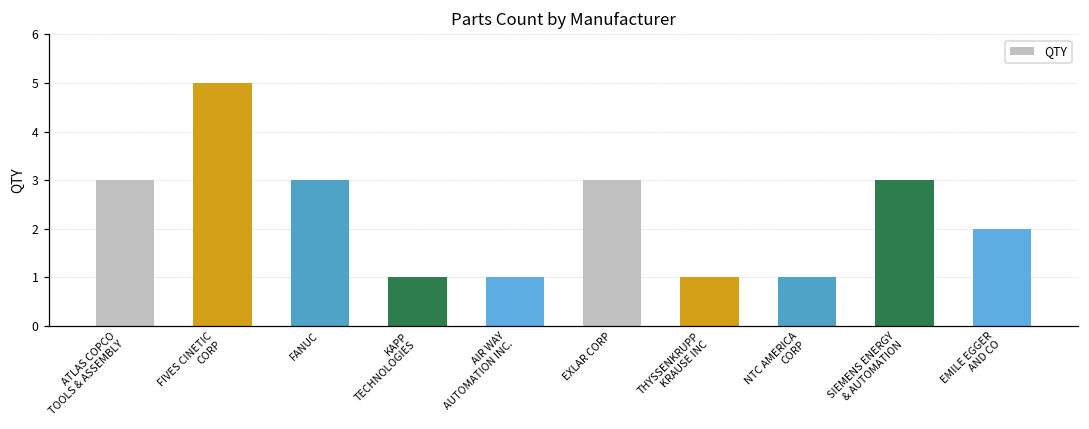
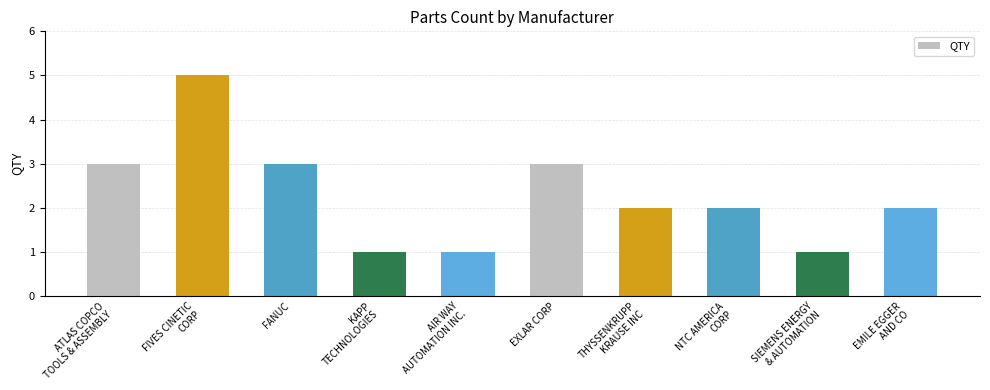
  {
    "ATLAS COPCO TOOLS & ASSEMBLY": 3,
    "FIVES CINETIC CORP": 5,
    "FANUC": 3,
    "KAPP TECHNOLOGIES": 1,
    "AIR WAY AUTOMATION INC.": 1,
    "EXLAR CORP": 3,
-   "THYSSENKRUPP KRAUSE INC": 1,
-   "NTC AMERICA CORP": 1,
-   "SIEMENS ENERGY & AUTOMATION": 3,
+   "THYSSENKRUPP KRAUSE INC": 2,
+   "NTC AMERICA CORP": 2,
+   "SIEMENS ENERGY & AUTOMATION": 1,
    "EMILE EGGER AND CO": 2
  }
